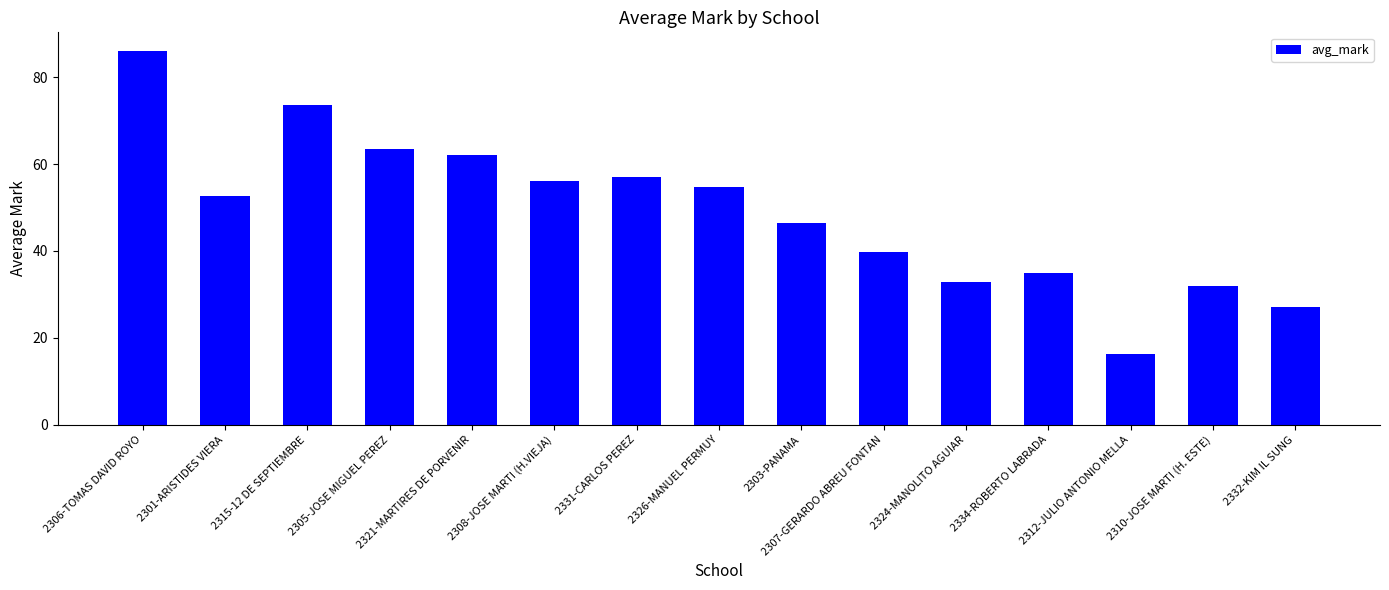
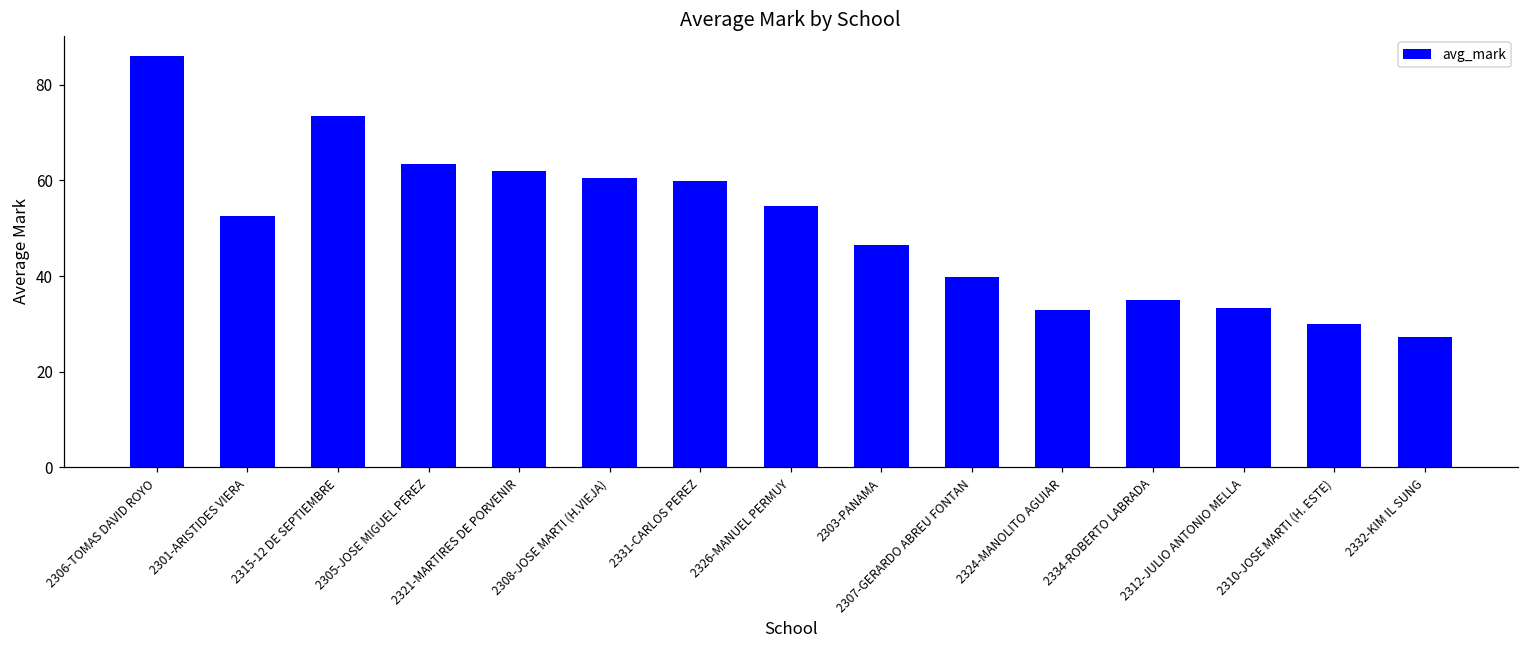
  {
    "2306-TOMAS DAVID ROYO": 86,
    "2301-ARISTIDES VIERA": 53,
    "2315-12 DE SEPTIEMBRE": 74,
    "2305-JOSE MIGUEL PEREZ": 64,
    "2321-MARTIRES DE PORVENIR": 62,
-   "2308-JOSE MARTI (H.VIEJA)": 56,
-   "2331-CARLOS PEREZ": 57,
+   "2308-JOSE MARTI (H.VIEJA)": 61,
+   "2331-CARLOS PEREZ": 60,
    "2326-MANUEL PERMUY": 55,
    "2303-PANAMA": 47,
    "2307-GERARDO ABREU FONTAN": 40,
    "2324-MANOLITO AGUIAR": 33,
    "2334-ROBERTO LABRADA": 35,
-   "2312-JULIO ANTONIO MELLA": 16,
-   "2310-JOSE MARTI (H. ESTE)": 32,
+   "2312-JULIO ANTONIO MELLA": 33,
+   "2310-JOSE MARTI (H. ESTE)": 30,
    "2332-KIM IL SUNG": 27
  }
